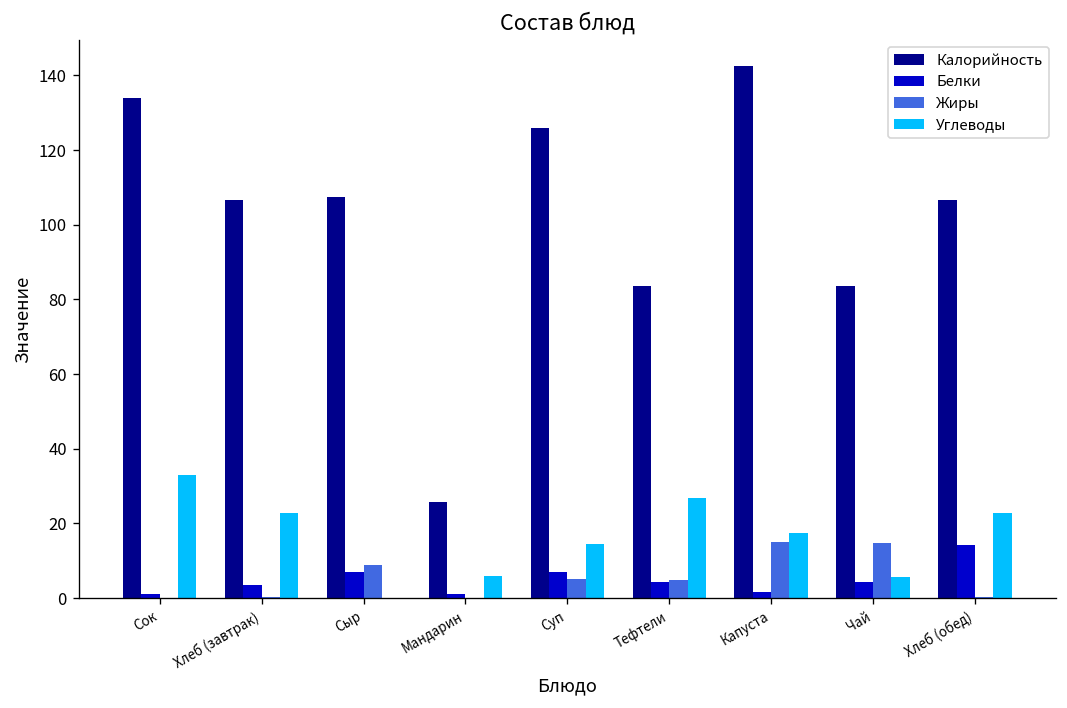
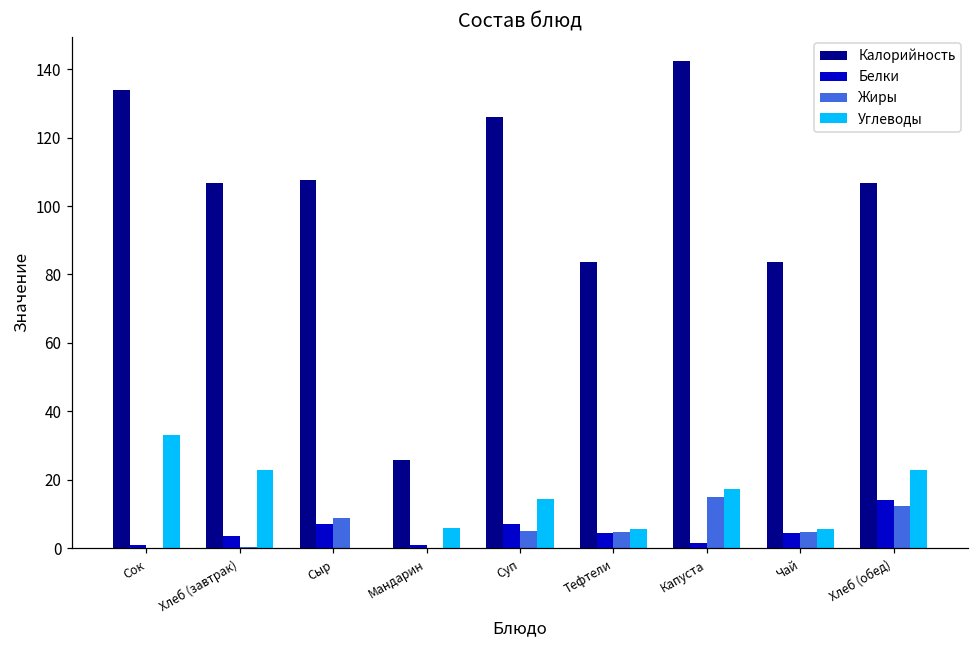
  {
    "Калорийность": {
      "Сок": 134,
      "Хлеб (завтрак)": 107,
      "Сыр": 108,
      "Мандарин": 26,
      "Суп": 126,
      "Тефтели": 84,
      "Капуста": 142,
      "Чай": 84,
      "Хлеб (обед)": 107
    },
    "Белки": {
      "Сок": 1,
      "Хлеб (завтрак)": 4,
      "Сыр": 7,
      "Мандарин": 1,
      "Суп": 7,
      "Тефтели": 4,
      "Капуста": 2,
      "Чай": 4,
      "Хлеб (обед)": 14
    },
    "Жиры": {
      "Сок": 0,
      "Сыр": 9,
      "Мандарин": 0,
      "Суп": 5,
      "Тефтели": 5,
      "Капуста": 15,
-     "Чай": 15,
-     "Хлеб (обед)": 0
+     "Чай": 5,
+     "Хлеб (обед)": 12
    },
    "Углеводы": {
      "Сок": 33,
      "Хлеб (завтрак)": 23,
      "Сыр": 0,
      "Мандарин": 6,
      "Суп": 14,
-     "Тефтели": 27,
+     "Тефтели": 6,
      "Капуста": 17,
      "Чай": 6,
      "Хлеб (обед)": 23
    }
  }
